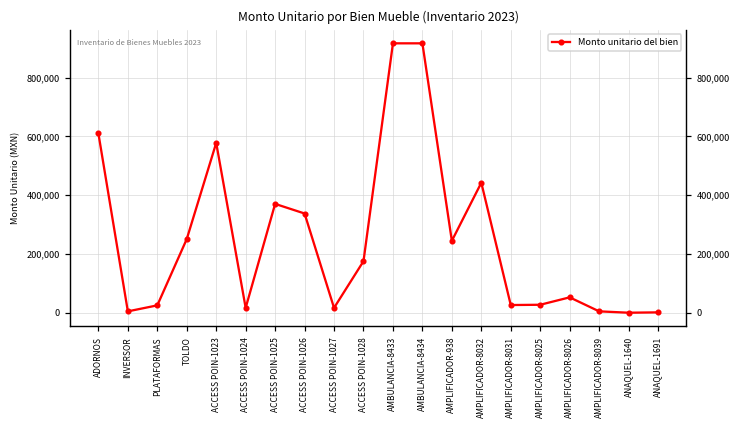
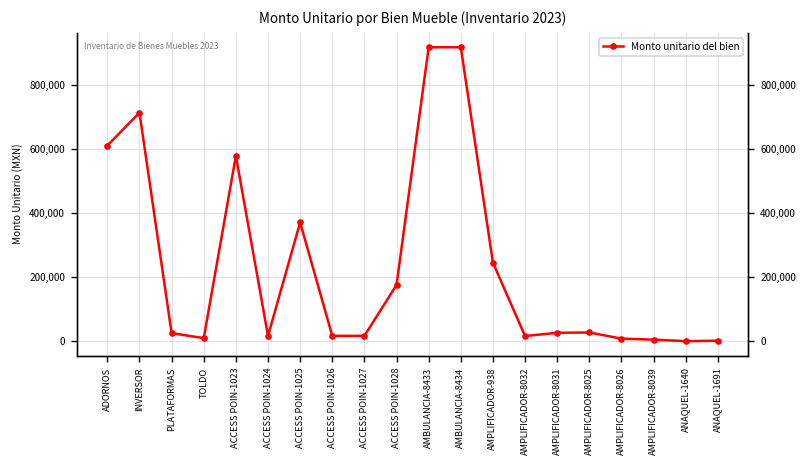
  {
    "ADORNOS": "610,000",
-   "INVERSOR": "0",
+   "INVERSOR": "710,000",
    "PLATAFORMAS": "30,000",
-   "TOLDO": "250,000",
+   "TOLDO": "10,000",
    "ACCESS POIN-1023": "580,000",
    "ACCESS POIN-1024": "20,000",
    "ACCESS POIN-1025": "370,000",
-   "ACCESS POIN-1026": "340,000",
+   "ACCESS POIN-1026": "20,000",
    "ACCESS POIN-1027": "20,000",
    "ACCESS POIN-1028": "180,000",
    "AMBULANCIA-8433": "920,000",
    "AMBULANCIA-8434": "920,000",
    "AMPLIFICADOR-938": "240,000",
-   "AMPLIFICADOR-8032": "440,000",
+   "AMPLIFICADOR-8032": "20,000",
    "AMPLIFICADOR-8031": "30,000",
    "AMPLIFICADOR-8025": "30,000",
-   "AMPLIFICADOR-8026": "50,000",
+   "AMPLIFICADOR-8026": "10,000",
    "AMPLIFICADOR-8039": "0",
    "ANAQUEL-1640": "0",
    "ANAQUEL-1691": "0"
  }
